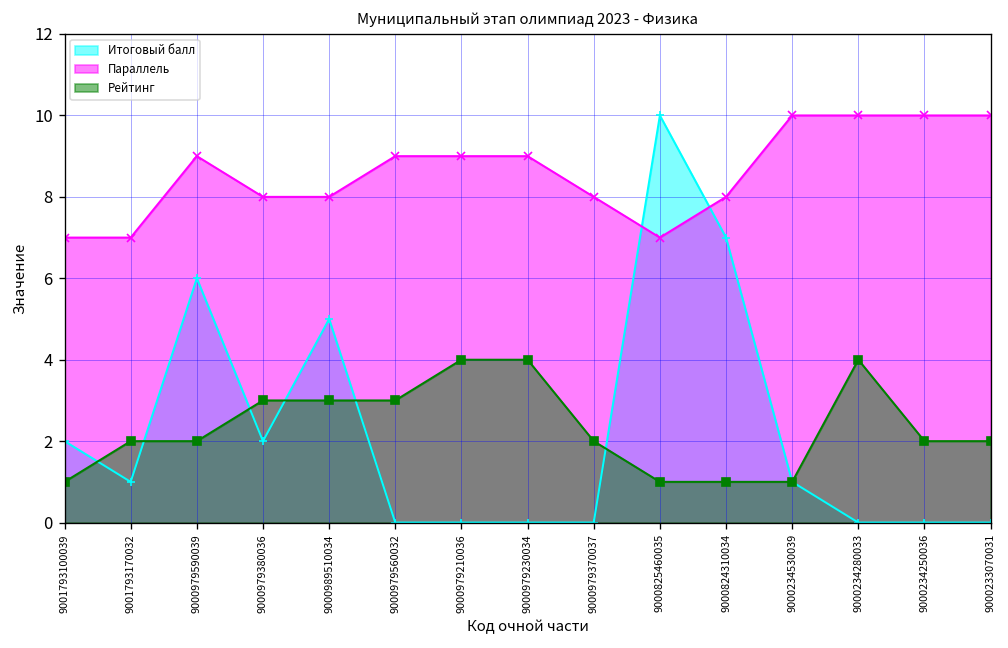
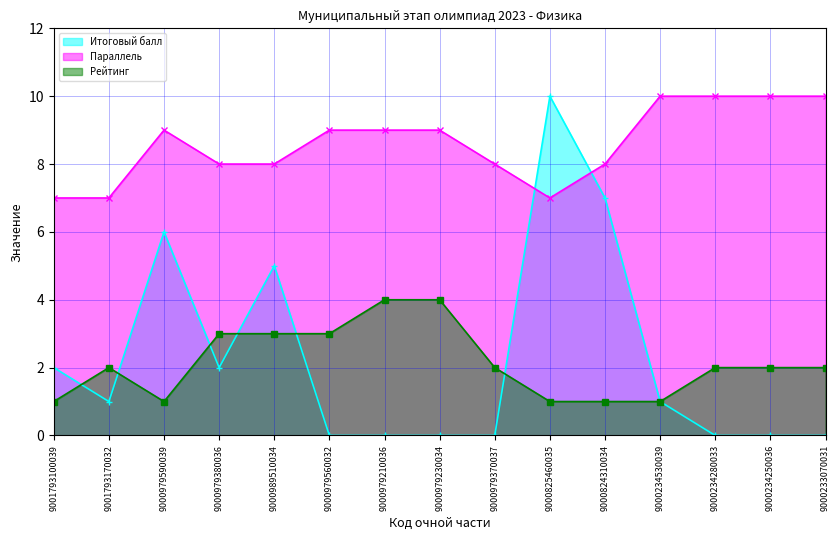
  {
    "Итоговый балл": {
      "9001793100039": 2,
      "9001793170032": 1,
      "9000979590039": 6,
      "9000979380036": 2,
      "9000989510034": 5,
      "9000979560032": 0,
      "9000979210036": 0,
      "9000979230034": 0,
      "9000979370037": 0,
      "9000825460035": 10,
      "9000824310034": 7,
      "9000234280033": 0,
      "9000234250036": 0,
      "9000233070031": 0
    },
    "Параллель": {
      "9001793100039": 7,
      "9001793170032": 7,
      "9000979590039": 9,
      "9000979380036": 8,
      "9000989510034": 8,
      "9000979560032": 9,
      "9000979210036": 9,
      "9000979230034": 9,
      "9000979370037": 8,
      "9000825460035": 7,
      "9000824310034": 8,
      "9000234530039": 10,
      "9000234280033": 10,
      "9000234250036": 10,
      "9000233070031": 10
    },
    "Рейтинг": {
      "9001793100039": 1,
      "9001793170032": 2,
-     "9000979590039": 2,
+     "9000979590039": 1,
      "9000979380036": 3,
      "9000989510034": 3,
      "9000979560032": 3,
      "9000979210036": 4,
      "9000979230034": 4,
      "9000979370037": 2,
      "9000825460035": 1,
      "9000824310034": 1,
-     "9000234280033": 4,
+     "9000234280033": 2,
      "9000234250036": 2,
      "9000233070031": 2
    }
  }
